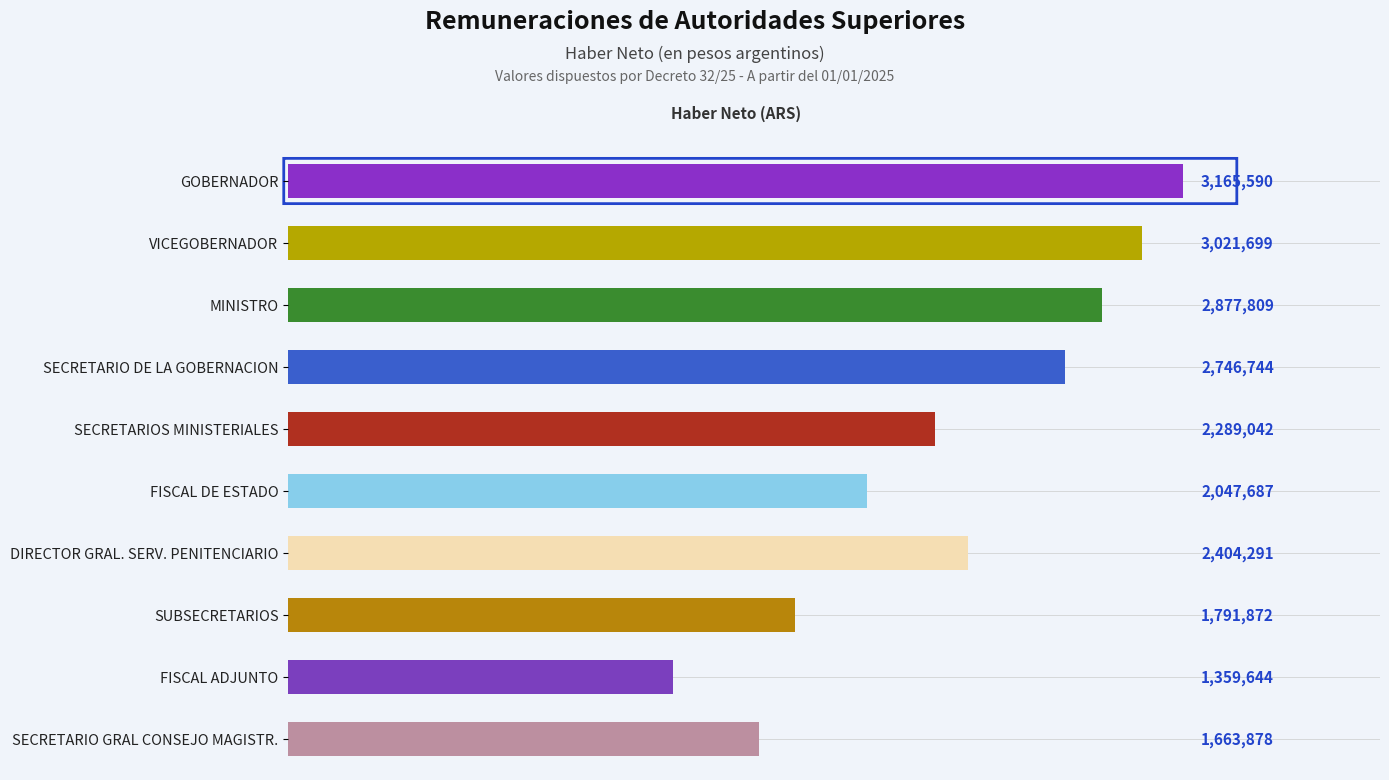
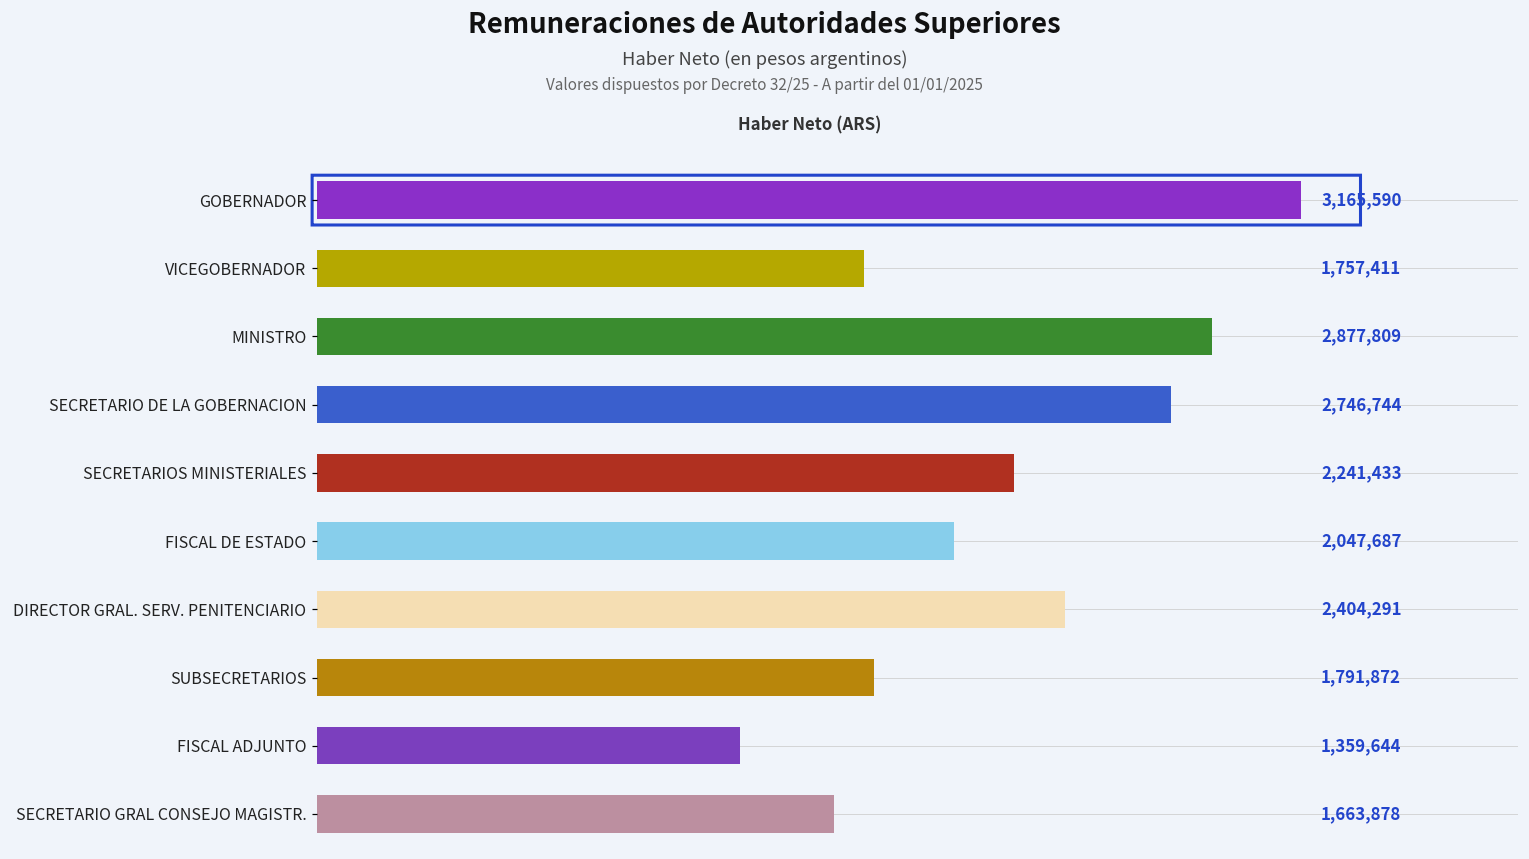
  {
    "GOBERNADOR": "3,165,590",
-   "VICEGOBERNADOR": "3,021,699",
-   "SECRETARIOS MINISTERIALES": "2,289,042"
+   "VICEGOBERNADOR": "1,757,411",
+   "SECRETARIOS MINISTERIALES": "2,241,433"
  }
